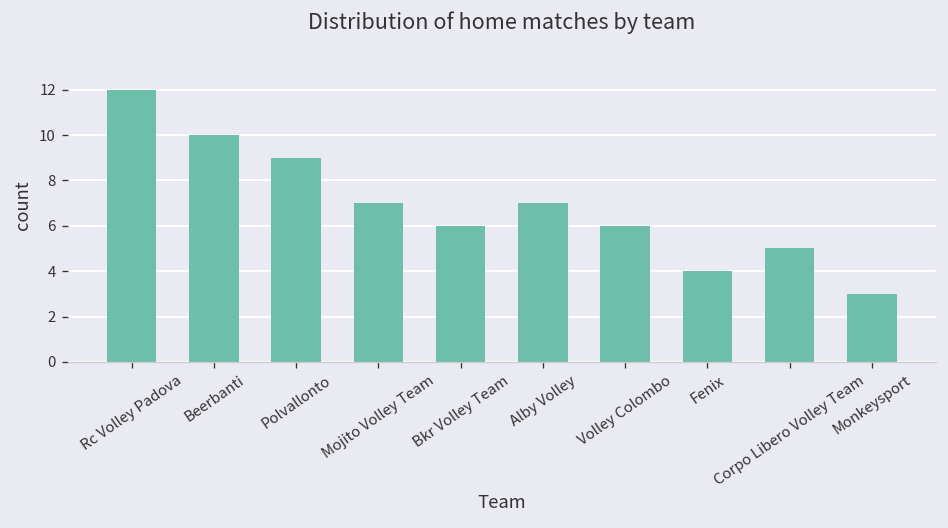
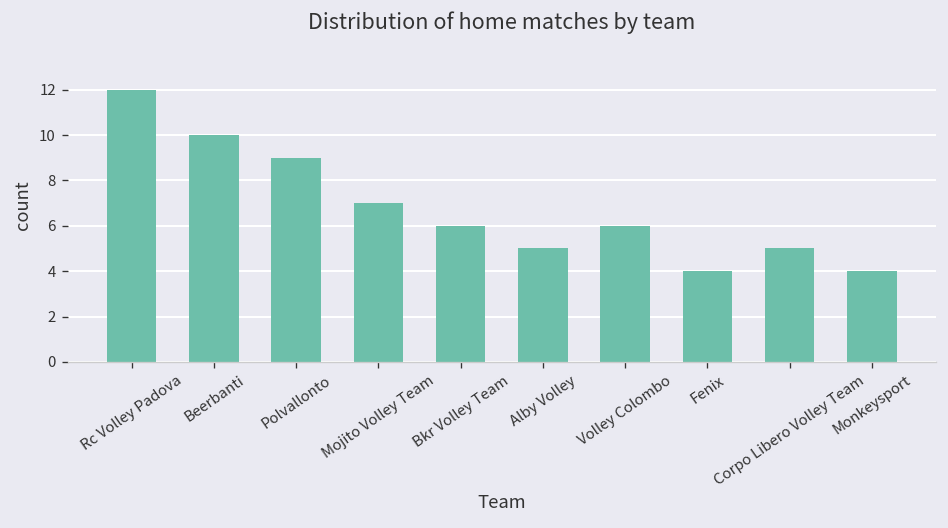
  {
    "Rc Volley Padova": 12,
    "Beerbanti": 10,
    "Polvallonto": 9,
    "Mojito Volley Team": 7,
    "Bkr Volley Team": 6,
-   "Alby Volley": 7,
+   "Alby Volley": 5,
    "Volley Colombo": 6,
    "Fenix": 4,
    "Corpo Libero Volley Team": 5,
-   "Monkeysport": 3
+   "Monkeysport": 4
  }
